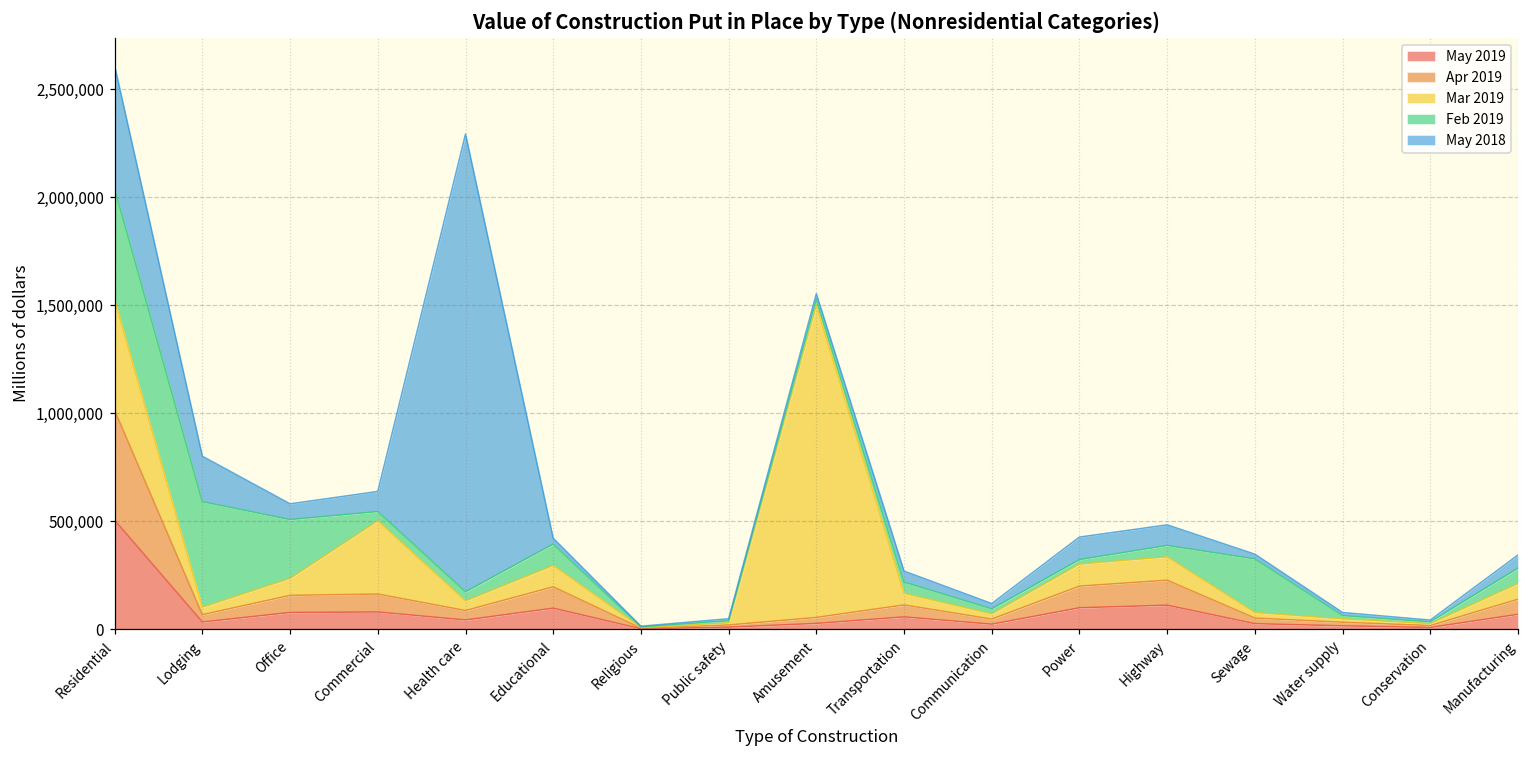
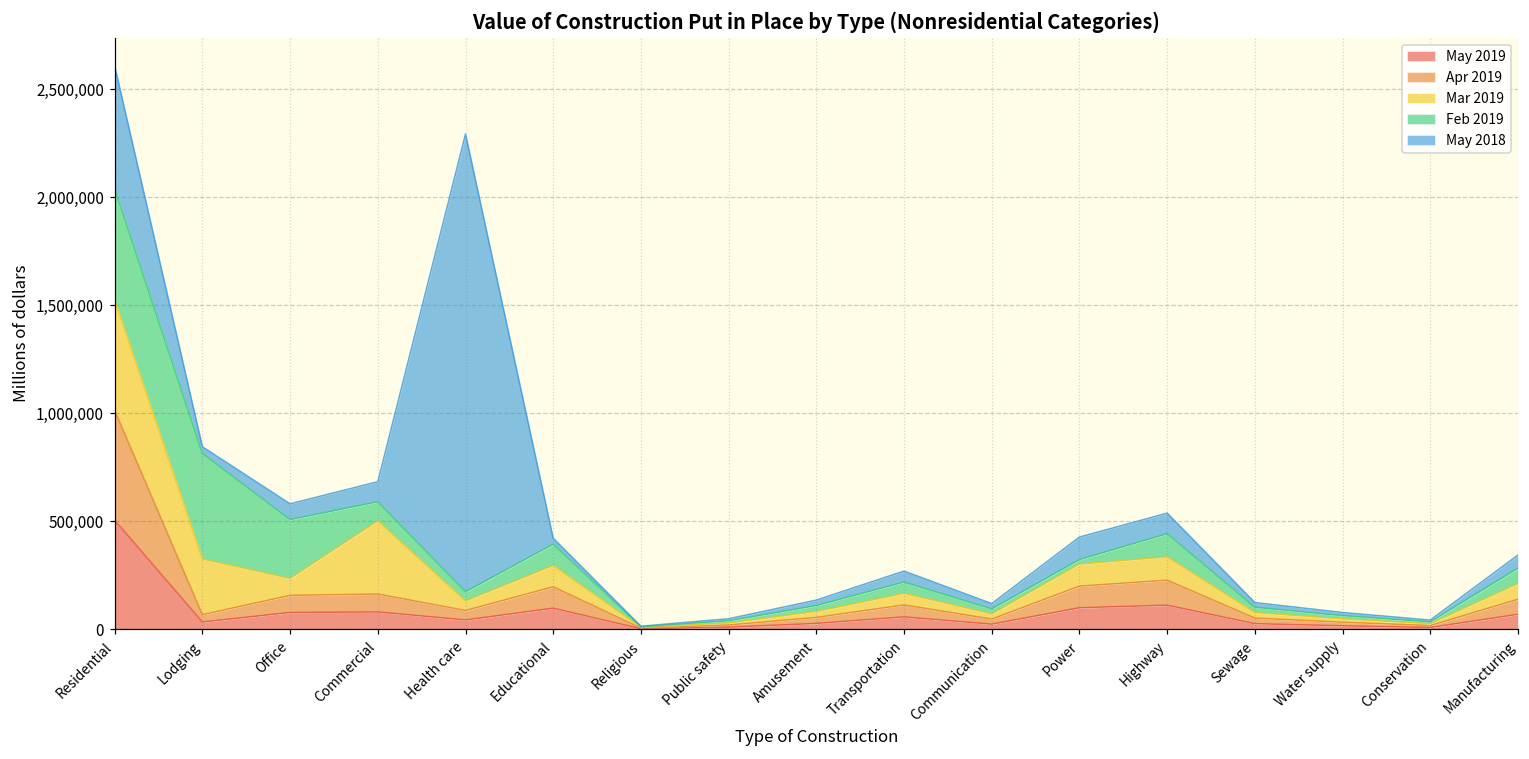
  {
    "Mar 2019": {
      "Residential": "510,000",
-     "Lodging": "30,000",
+     "Lodging": "260,000",
      "Office": "80,000",
      "Commercial": "340,000",
      "Health care": "40,000",
      "Educational": "100,000",
-     "Amusement": "1,450,000",
+     "Amusement": "30,000",
      "Transportation": "50,000",
      "Communication": "20,000",
      "Power": "100,000",
      "Highway": "110,000",
      "Sewage": "30,000",
      "Water supply": "20,000",
      "Manufacturing": "70,000"
    },
    "Feb 2019": {
      "Residential": "510,000",
      "Lodging": "490,000",
      "Office": "270,000",
-     "Commercial": "40,000",
+     "Commercial": "90,000",
      "Health care": "40,000",
      "Educational": "100,000",
      "Amusement": "30,000",
      "Transportation": "50,000",
      "Communication": "20,000",
      "Power": "20,000",
-     "Highway": "50,000",
-     "Sewage": "250,000",
+     "Highway": "110,000",
+     "Sewage": "20,000",
      "Water supply": "20,000",
      "Manufacturing": "70,000"
    },
    "May 2018": {
      "Residential": "570,000",
-     "Lodging": "210,000",
+     "Lodging": "30,000",
      "Office": "70,000",
      "Commercial": "90,000",
      "Health care": "2,120,000",
      "Educational": "30,000",
      "Amusement": "30,000",
      "Transportation": "50,000",
      "Communication": "20,000",
      "Power": "100,000",
      "Highway": "100,000",
      "Sewage": "20,000",
      "Water supply": "10,000",
      "Manufacturing": "60,000"
    }
  }
